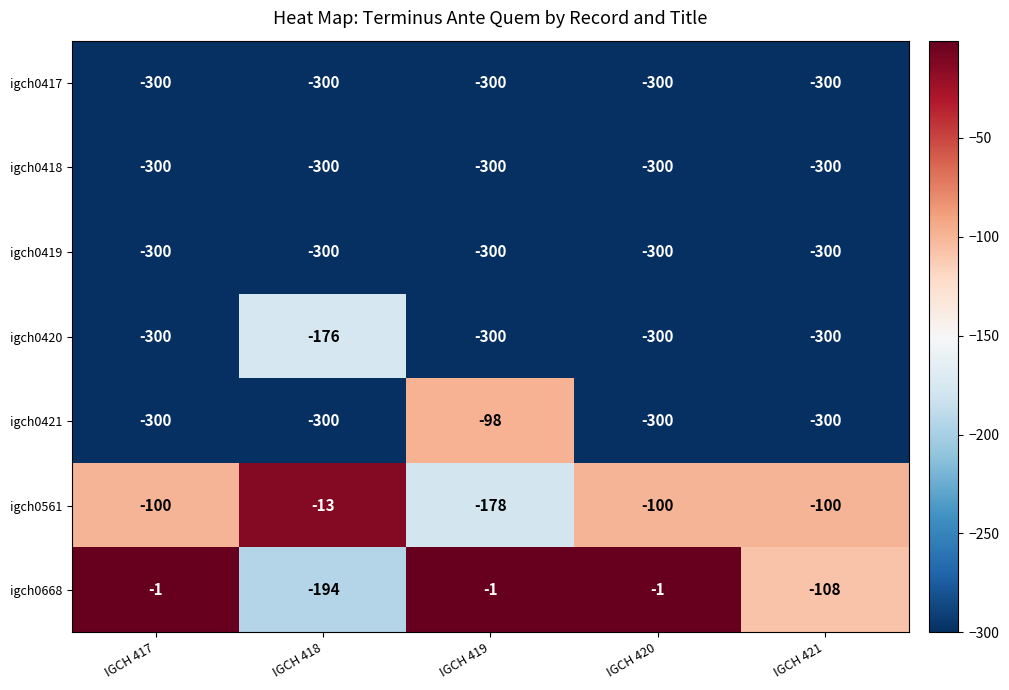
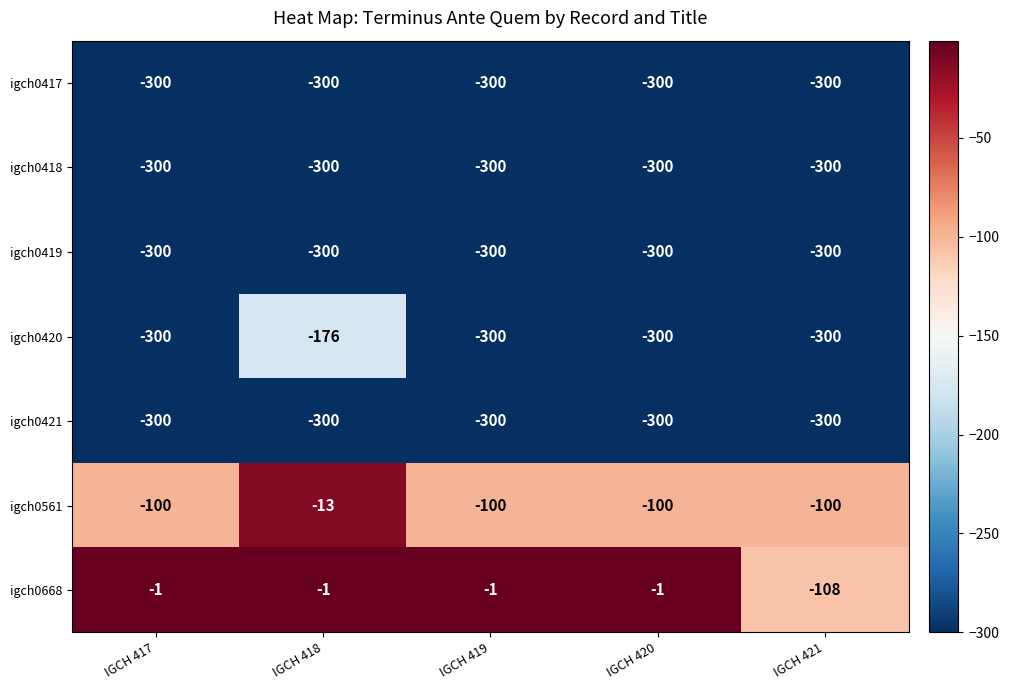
  {
    "igch0417": {
      "IGCH 417": -300,
      "IGCH 418": -300,
      "IGCH 419": -300,
      "IGCH 420": -300,
      "IGCH 421": -300
    },
    "igch0418": {
      "IGCH 417": -300,
      "IGCH 418": -300,
      "IGCH 419": -300,
      "IGCH 420": -300,
      "IGCH 421": -300
    },
    "igch0419": {
      "IGCH 417": -300,
      "IGCH 418": -300,
      "IGCH 419": -300,
      "IGCH 420": -300,
      "IGCH 421": -300
    },
    "igch0420": {
      "IGCH 417": -300,
      "IGCH 418": -176,
      "IGCH 419": -300,
      "IGCH 420": -300,
      "IGCH 421": -300
    },
    "igch0421": {
      "IGCH 417": -300,
      "IGCH 418": -300,
-     "IGCH 419": -98,
+     "IGCH 419": -300,
      "IGCH 420": -300,
      "IGCH 421": -300
    },
    "igch0561": {
      "IGCH 417": -100,
      "IGCH 418": -13,
-     "IGCH 419": -178,
+     "IGCH 419": -100,
      "IGCH 420": -100,
      "IGCH 421": -100
    },
    "igch0668": {
      "IGCH 417": -1,
-     "IGCH 418": -194,
+     "IGCH 418": -1,
      "IGCH 419": -1,
      "IGCH 420": -1,
      "IGCH 421": -108
    }
  }
